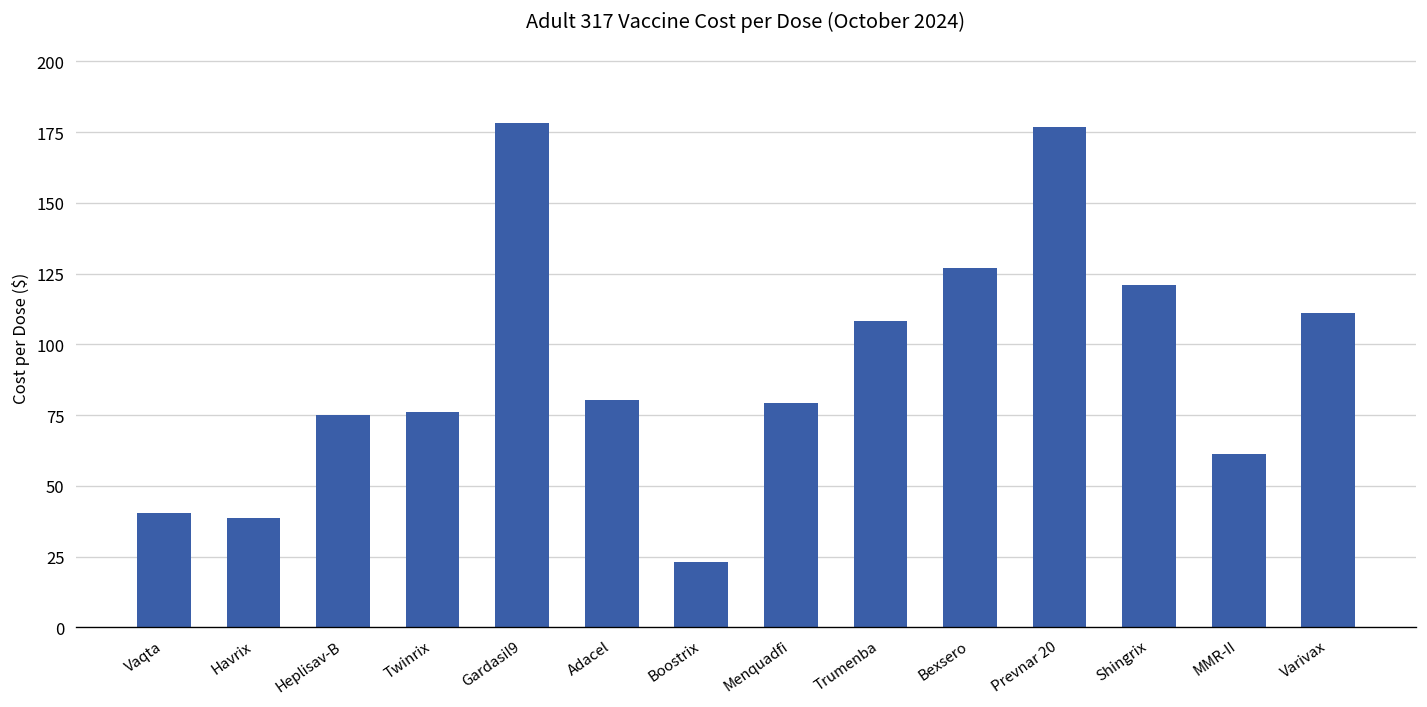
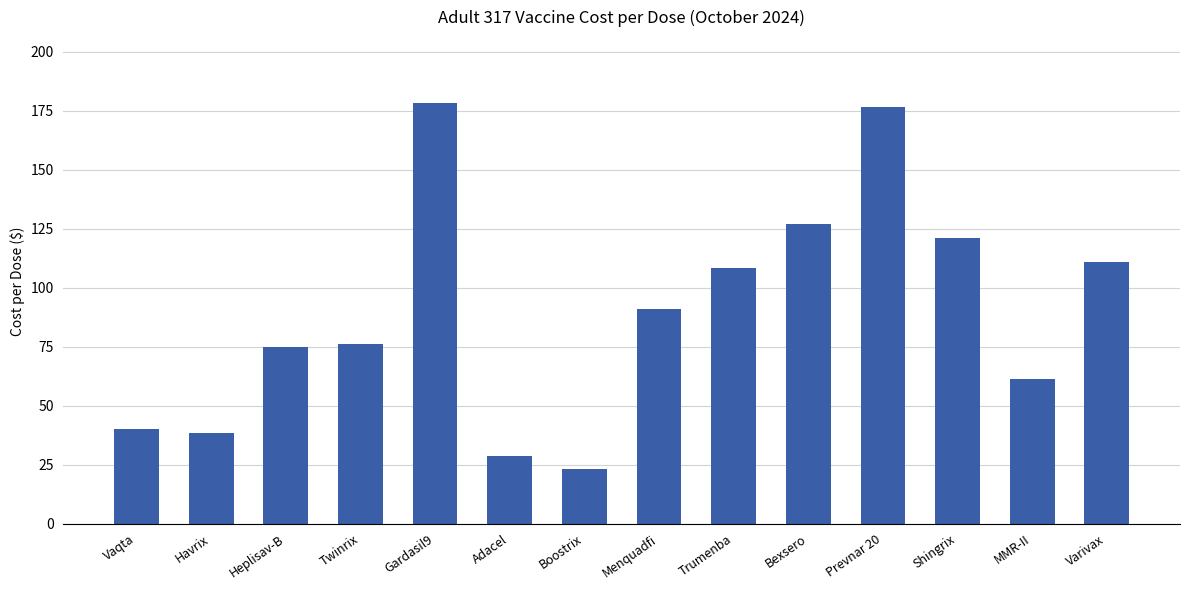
  {
    "Vaqta": 40,
    "Havrix": 39,
    "Heplisav-B": 75,
    "Twinrix": 76,
    "Gardasil9": 178,
-   "Adacel": 80,
+   "Adacel": 28,
    "Boostrix": 23,
-   "Menquadfi": 79,
+   "Menquadfi": 91,
    "Trumenba": 108,
    "Bexsero": 127,
    "Prevnar 20": 177,
    "Shingrix": 121,
    "MMR-II": 61,
    "Varivax": 111
  }
